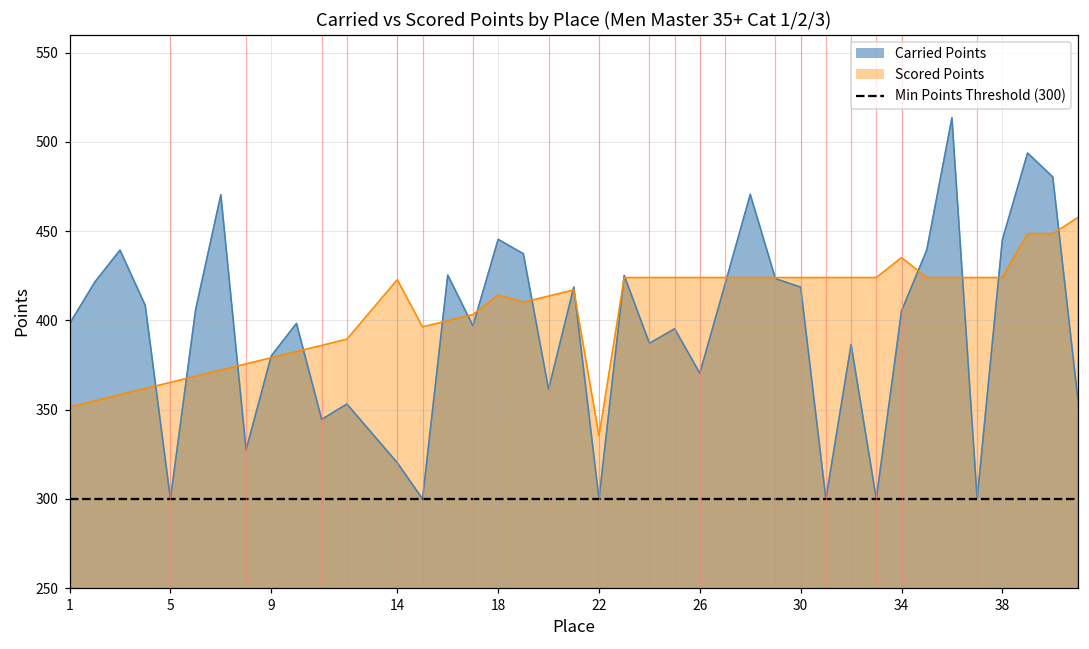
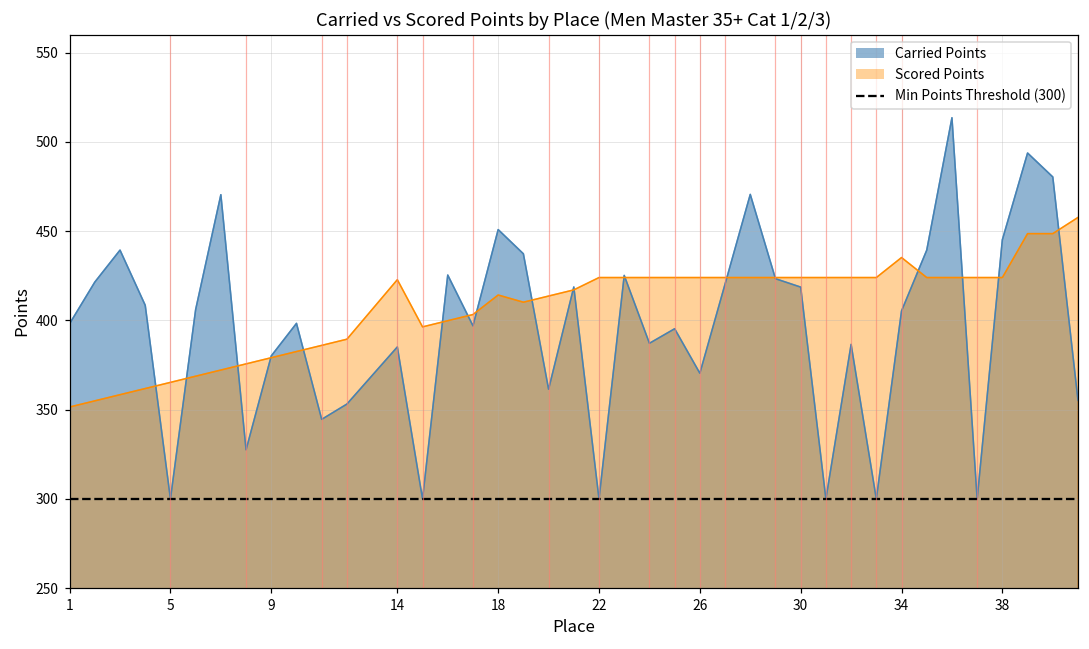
  {
    "Carried Points": {
      "1": 398,
      "5": 300,
-     "14": 320,
-     "18": 445,
+     "14": 385,
+     "18": 451,
      "22": 300,
      "26": 370,
      "30": 419,
      "34": 405,
      "38": 445
    },
    "Scored Points": {
      "1": 351,
      "5": 365,
      "14": 423,
      "18": 414,
-     "22": 335,
+     "22": 424,
      "26": 424,
      "30": 424,
      "34": 435,
      "38": 424
    }
  }
